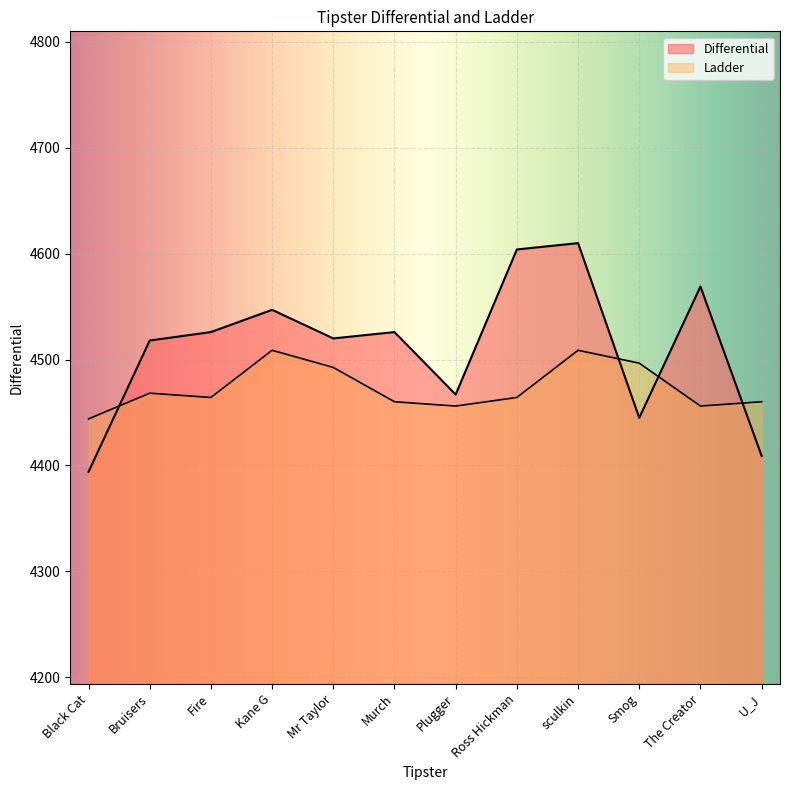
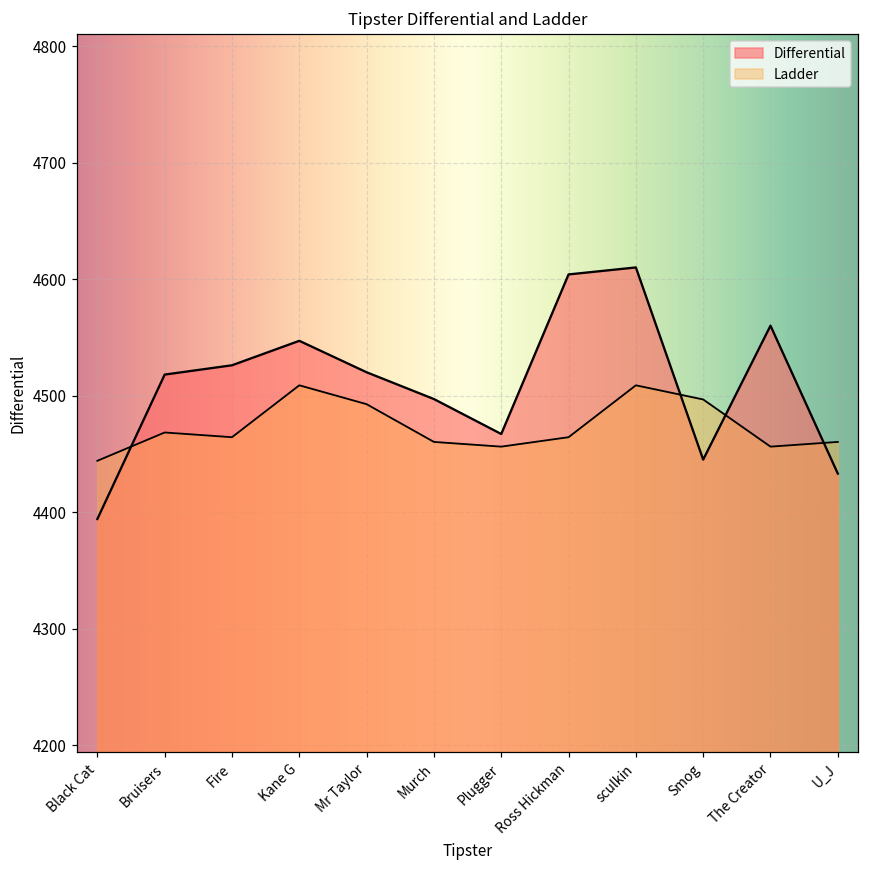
  {
    "Differential": {
      "Black Cat": 4394,
      "Bruisers": 4518,
      "Fire": 4526,
      "Kane G": 4547,
      "Mr Taylor": 4520,
-     "Murch": 4526,
+     "Murch": 4497,
      "Plugger": 4467,
      "Ross Hickman": 4604,
      "sculkin": 4610,
      "Smog": 4445,
-     "The Creator": 4569,
-     "U_J": 4409
+     "The Creator": 4560,
+     "U_J": 4433
    },
    "Ladder": {
      "Black Cat": 4444,
      "Bruisers": 4468,
      "Fire": 4464,
      "Kane G": 4509,
      "Mr Taylor": 4493,
      "Murch": 4460,
      "Plugger": 4456,
      "Ross Hickman": 4464,
      "sculkin": 4509,
      "Smog": 4497,
      "The Creator": 4456,
      "U_J": 4460
    }
  }
